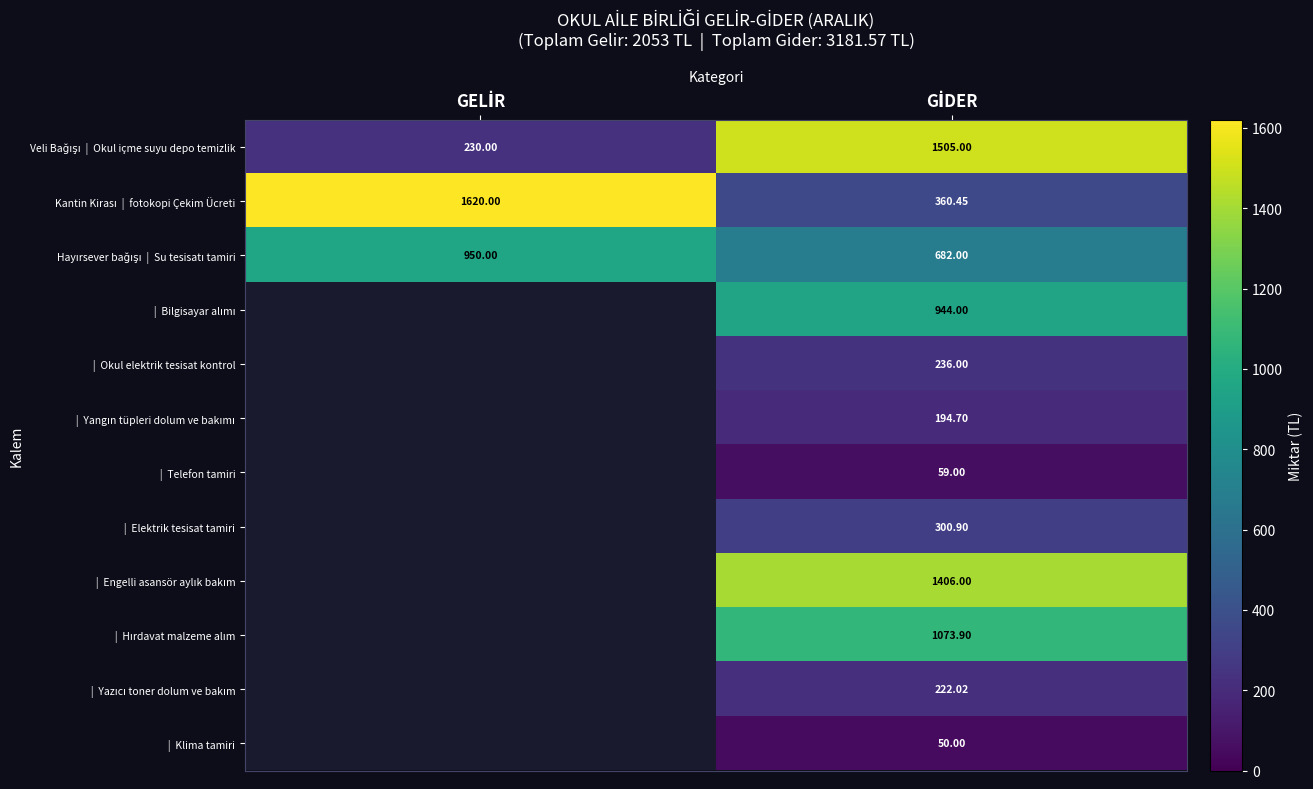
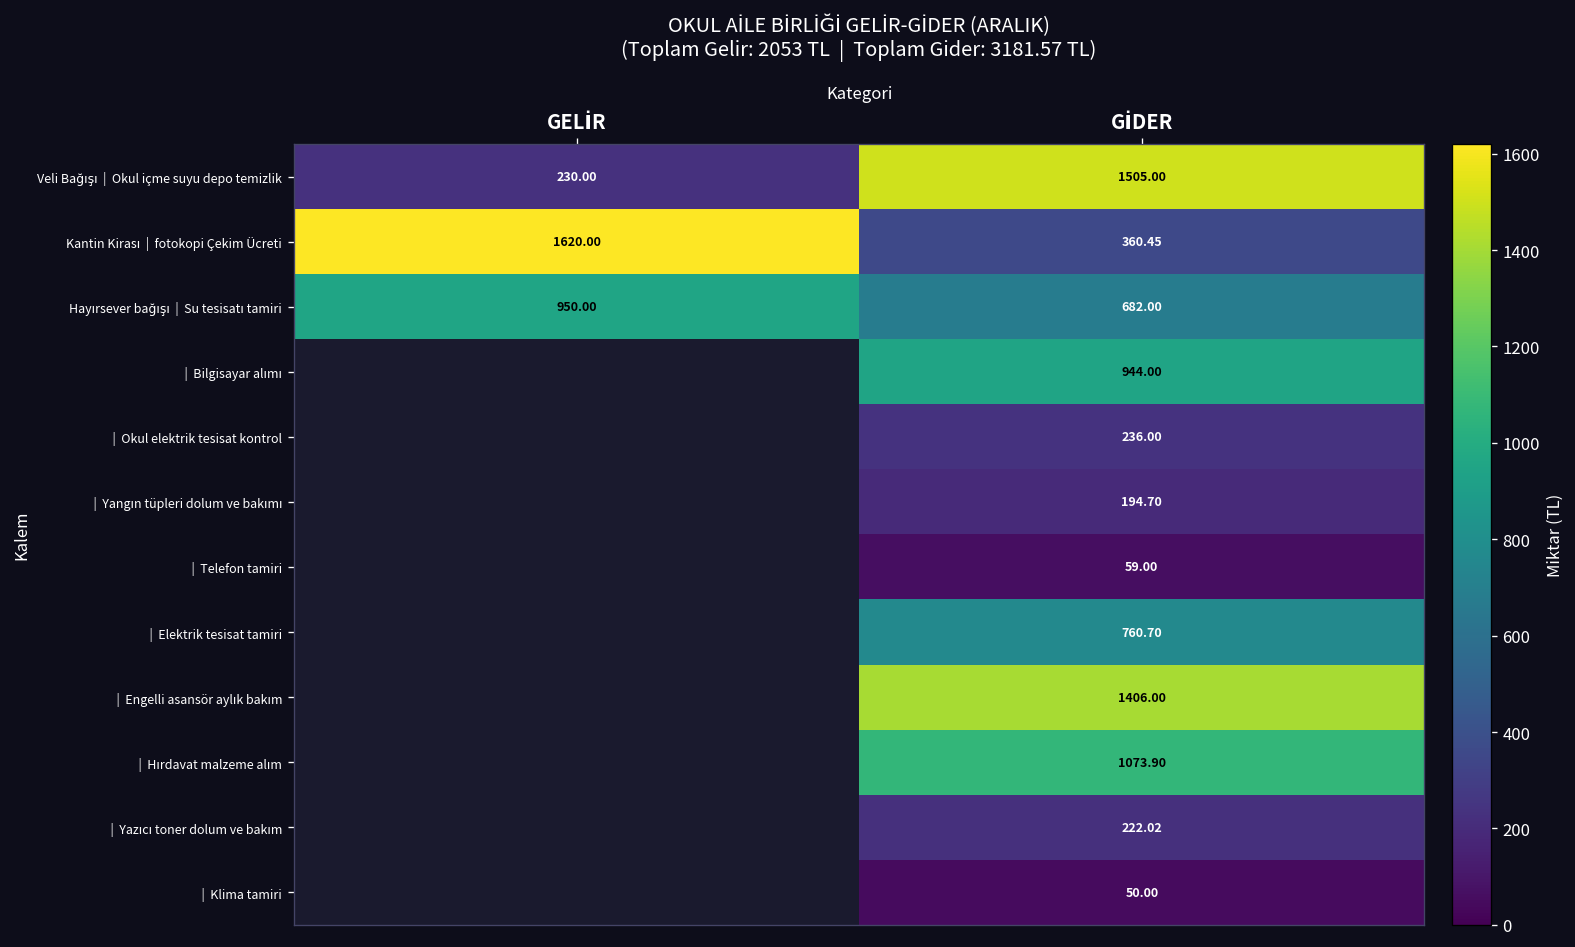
  {
    "Veli Bağışı | Okul içme suyu depo temizlik": {
      "GELİR": 230.00,
      "GİDER": 1505.00
    },
    "Kantin Kirası | fotokopi Çekim Ücreti": {
      "GELİR": 1620.00,
      "GİDER": 360.45
    },
    "Hayırsever bağışı | Su tesisatı tamiri": {
      "GELİR": 950.00,
      "GİDER": 682.00
    },
    "| Bilgisayar alımı": {
      "GİDER": 944.00
    },
    "| Okul elektrik tesisat kontrol": {
      "GİDER": 236.00
    },
    "| Yangın tüpleri dolum ve bakımı": {
      "GİDER": 194.70
    },
    "| Telefon tamiri": {
      "GİDER": 59.00
    },
    "| Elektrik tesisat tamiri": {
-     "GİDER": 300.90
+     "GİDER": 760.70
    },
    "| Engelli asansör aylık bakım": {
      "GİDER": 1406.00
    },
    "| Hırdavat malzeme alım": {
      "GİDER": 1073.90
    },
    "| Yazıcı toner dolum ve bakım": {
      "GİDER": 222.02
    },
    "| Klima tamiri": {
      "GİDER": 50.00
    }
  }
